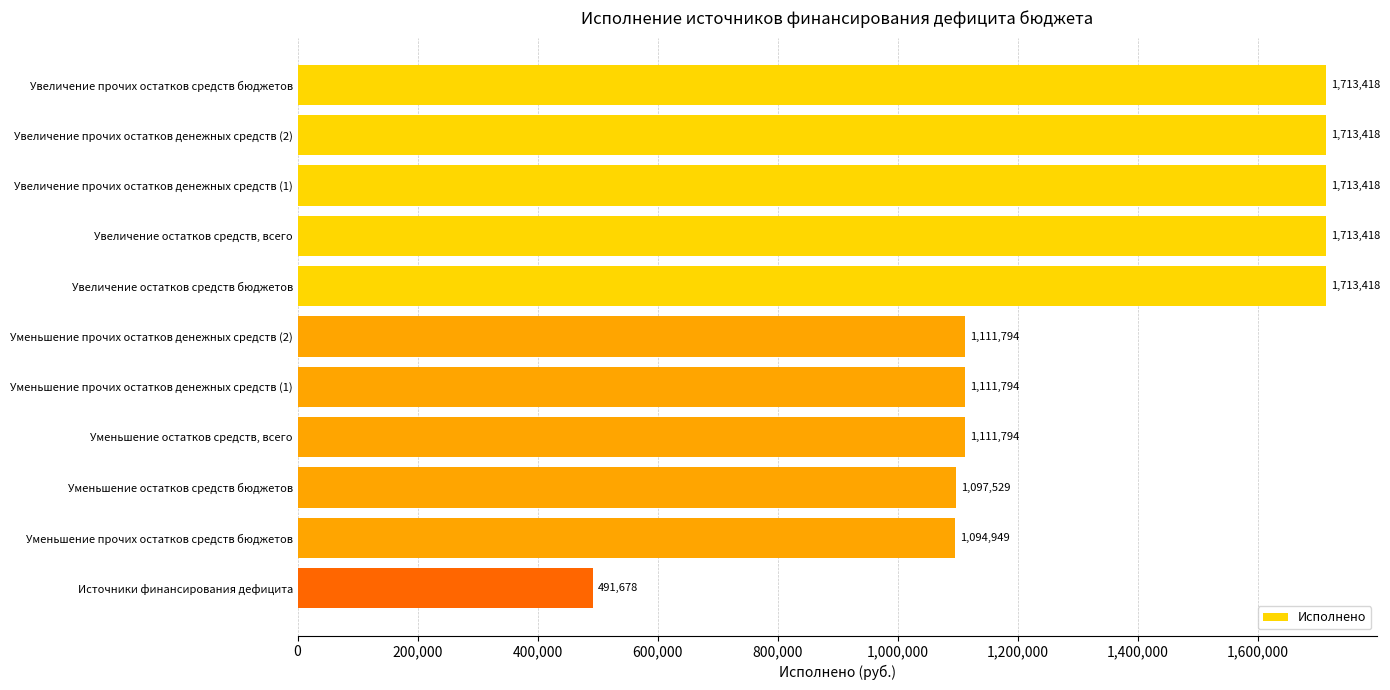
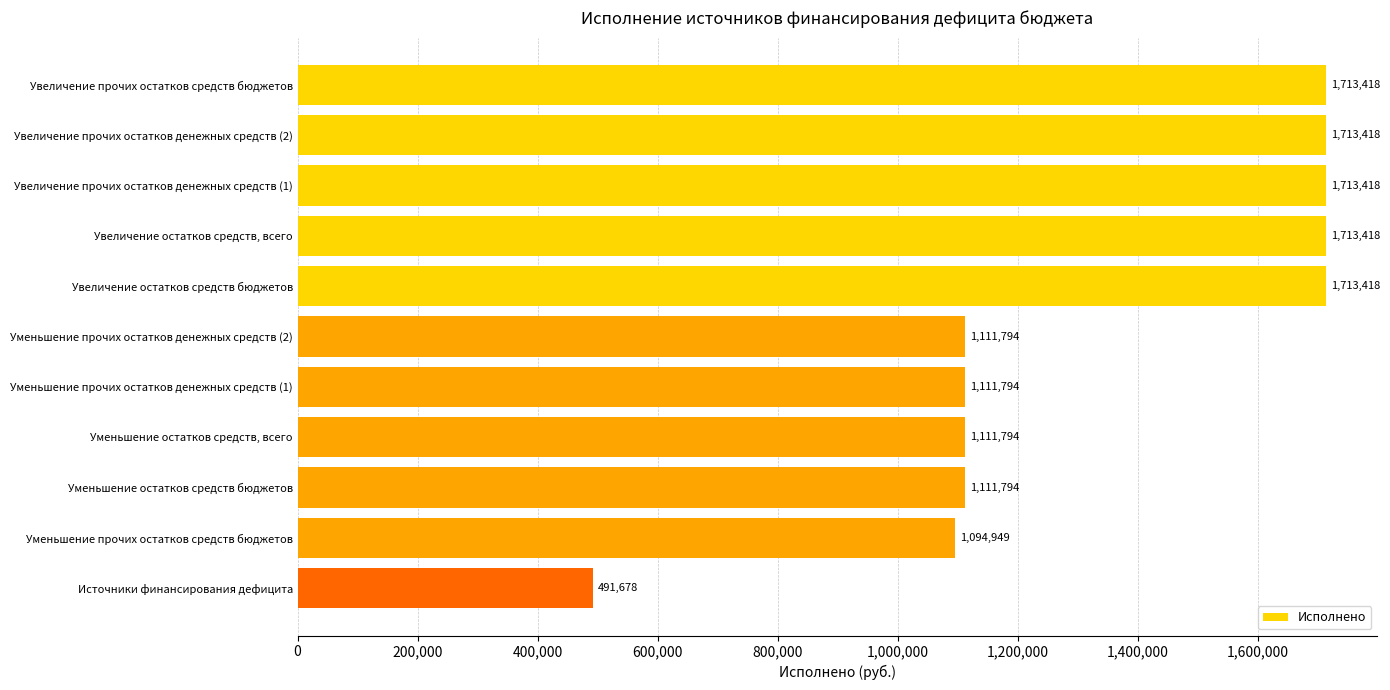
  {
    "Увеличение прочих остатков средств бюджетов": "1,713,418",
    "Увеличение прочих остатков денежных средств (2)": "1,713,418",
    "Увеличение прочих остатков денежных средств (1)": "1,713,418",
    "Увеличение остатков средств, всего": "1,713,418",
    "Увеличение остатков средств бюджетов": "1,713,418",
    "Уменьшение прочих остатков денежных средств (2)": "1,111,794",
    "Уменьшение прочих остатков денежных средств (1)": "1,111,794",
    "Уменьшение остатков средств, всего": "1,111,794",
-   "Уменьшение остатков средств бюджетов": "1,097,529",
+   "Уменьшение остатков средств бюджетов": "1,111,794",
    "Уменьшение прочих остатков средств бюджетов": "1,094,949",
    "Источники финансирования дефицита": "491,678"
  }
